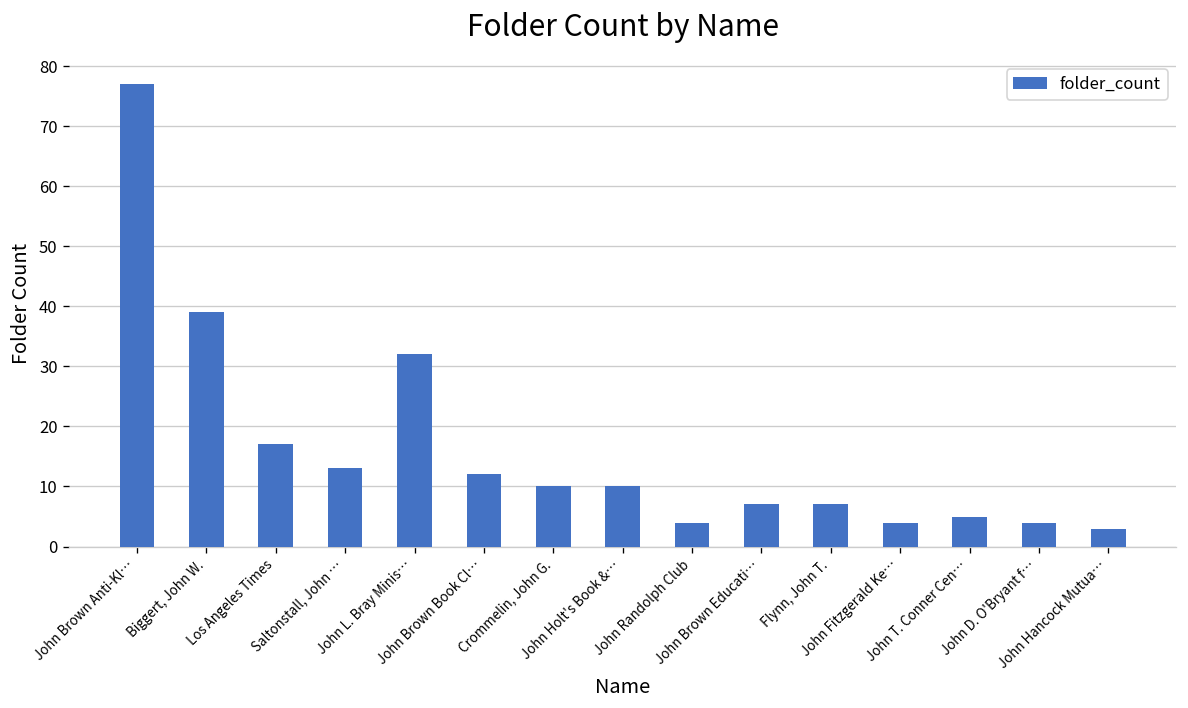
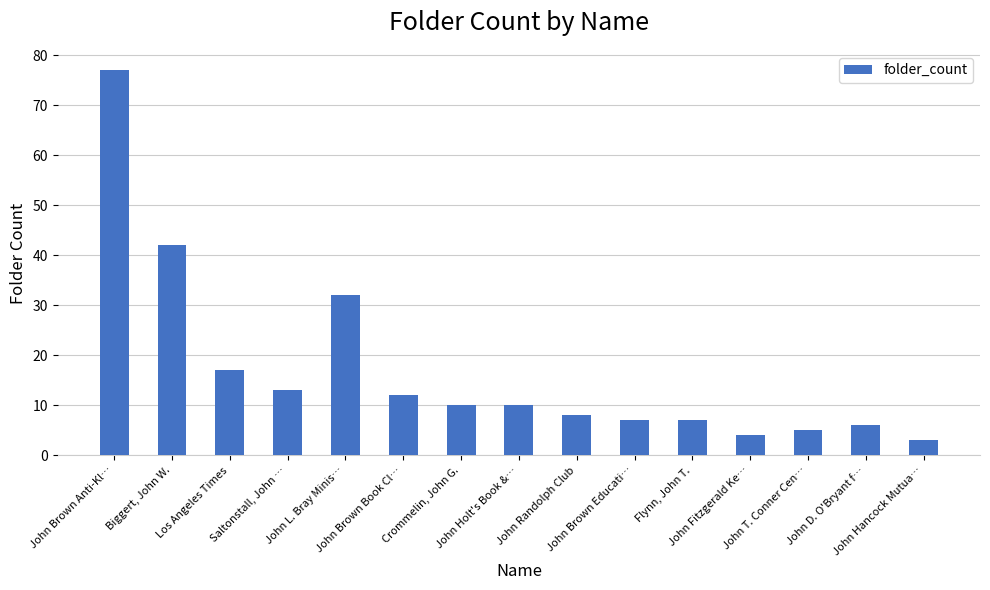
  {
    "John Brown Anti-Kl…": 77,
-   "Biggert, John W.": 39,
+   "Biggert, John W.": 42,
    "Los Angeles Times": 17,
    "Saltonstall, John …": 13,
    "John L. Bray Minis…": 32,
    "John Brown Book Cl…": 12,
    "Crommelin, John G.": 10,
    "John Holt's Book &…": 10,
-   "John Randolph Club": 4,
+   "John Randolph Club": 8,
    "John Brown Educati…": 7,
    "Flynn, John T.": 7,
    "John Fitzgerald Ke…": 4,
    "John T. Conner Cen…": 5,
-   "John D. O'Bryant f…": 4,
+   "John D. O'Bryant f…": 6,
    "John Hancock Mutua…": 3
  }
